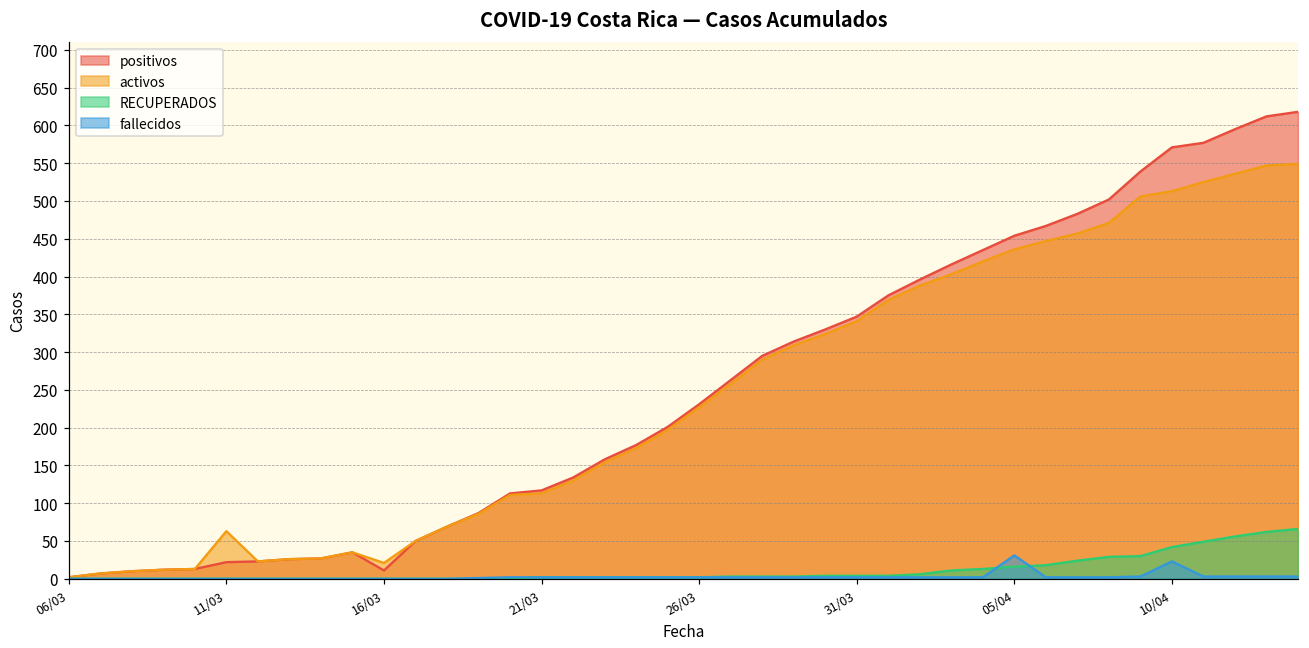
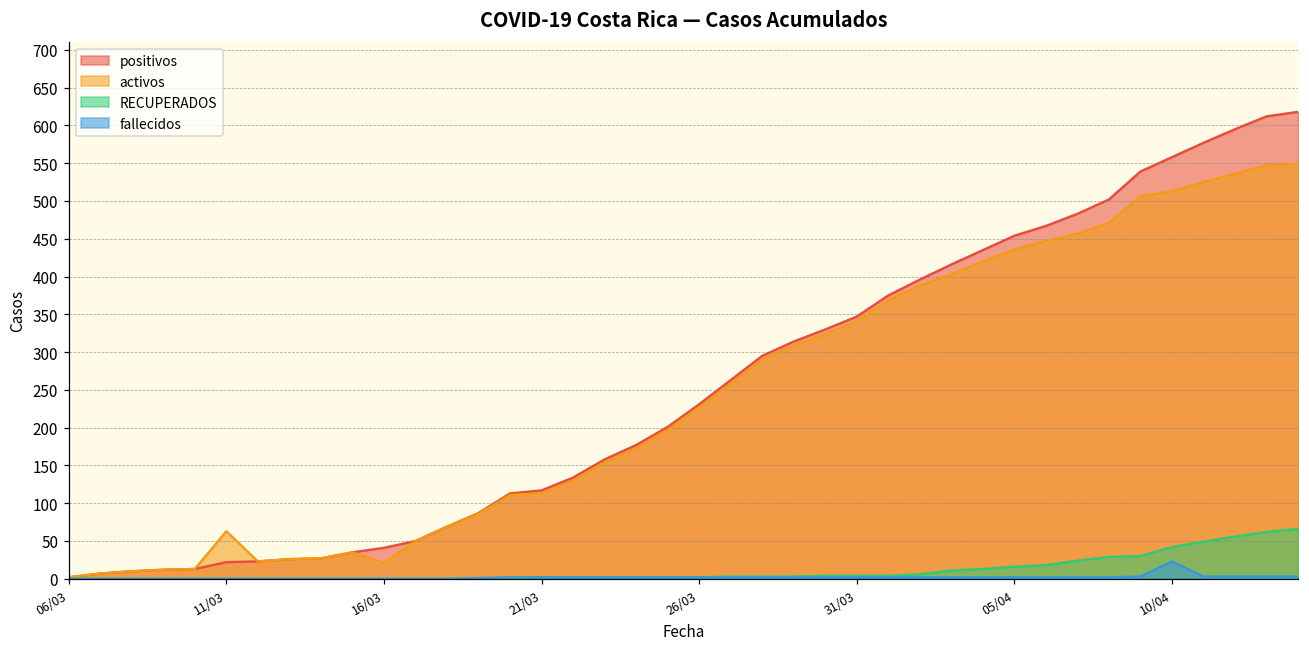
  {
    "positivos": {
      "11/03": 20,
-     "16/03": 10,
+     "16/03": 40,
      "21/03": 120,
      "26/03": 230,
      "31/03": 350,
      "05/04": 450,
-     "10/04": 570
+     "10/04": 560
    },
    "activos": {
      "11/03": 60,
      "16/03": 20,
      "21/03": 110,
      "26/03": 230,
      "31/03": 340,
      "05/04": 440,
      "10/04": 510
    },
    "RECUPERADOS": {
      "05/04": 20,
      "10/04": 40
    },
    "fallecidos": {
-     "05/04": 30,
+     "05/04": 0,
      "10/04": 20
    }
  }
